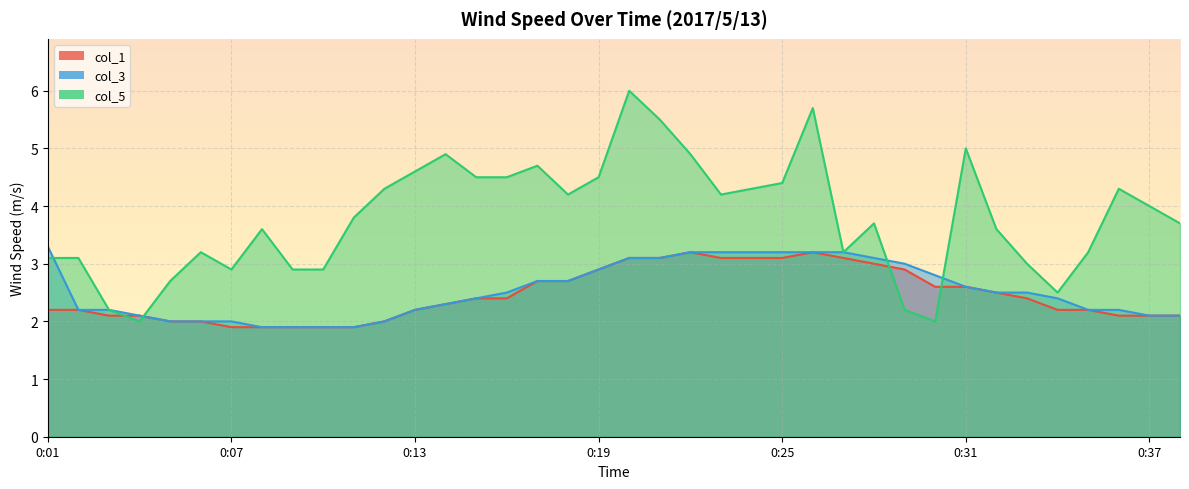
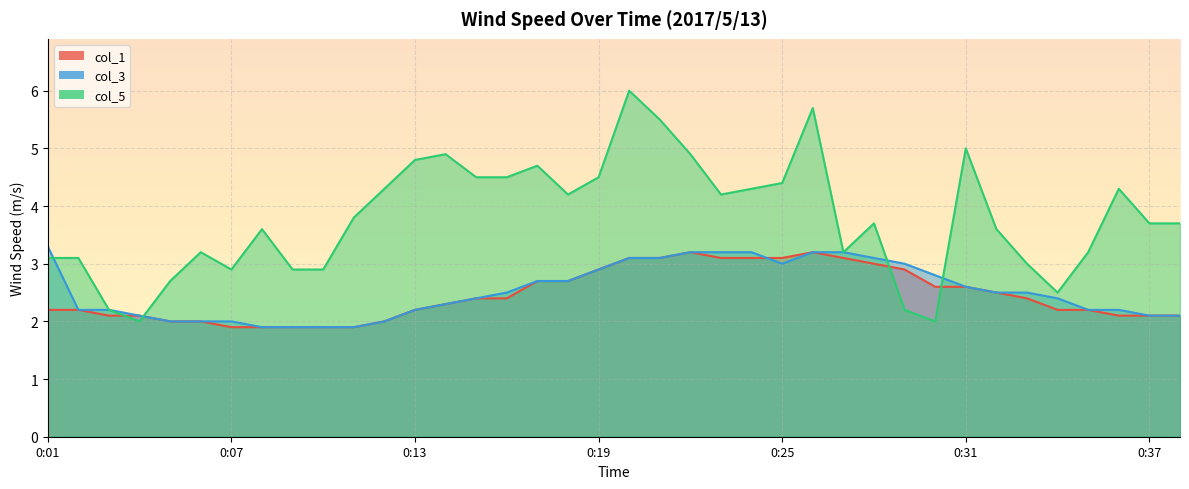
  {
    "col_1": {
      "0:01": 2.2,
      "0:07": 1.9,
      "0:25": 3.1
    },
    "col_3": {
      "0:01": 3.3,
      "0:07": 2.0,
-     "0:25": 3.2
+     "0:25": 3.0
    },
    "col_5": {
      "0:01": 3.1,
      "0:07": 2.9,
-     "0:13": 4.6,
+     "0:13": 4.8,
      "0:19": 4.5,
      "0:25": 4.4,
      "0:31": 5.0,
-     "0:37": 4.0
+     "0:37": 3.7
    }
  }
